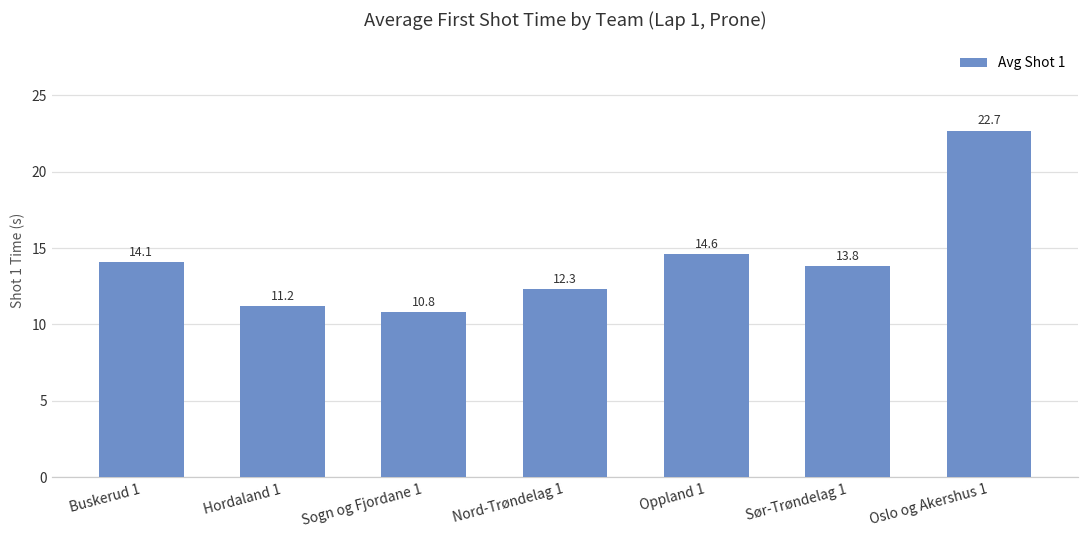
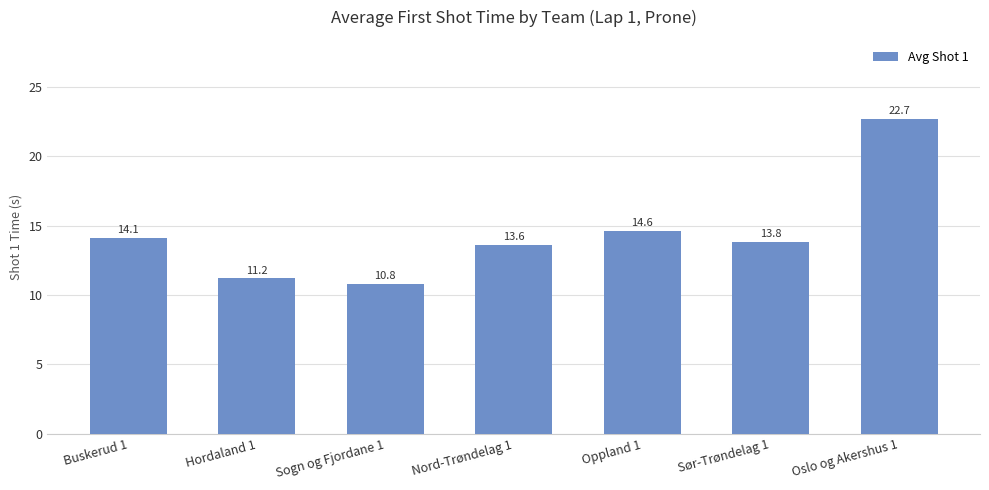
  {
    "Buskerud 1": 14.1,
    "Hordaland 1": 11.2,
    "Sogn og Fjordane 1": 10.8,
-   "Nord-Trøndelag 1": 12.3,
+   "Nord-Trøndelag 1": 13.6,
    "Oppland 1": 14.6,
    "Sør-Trøndelag 1": 13.8,
    "Oslo og Akershus 1": 22.7
  }
